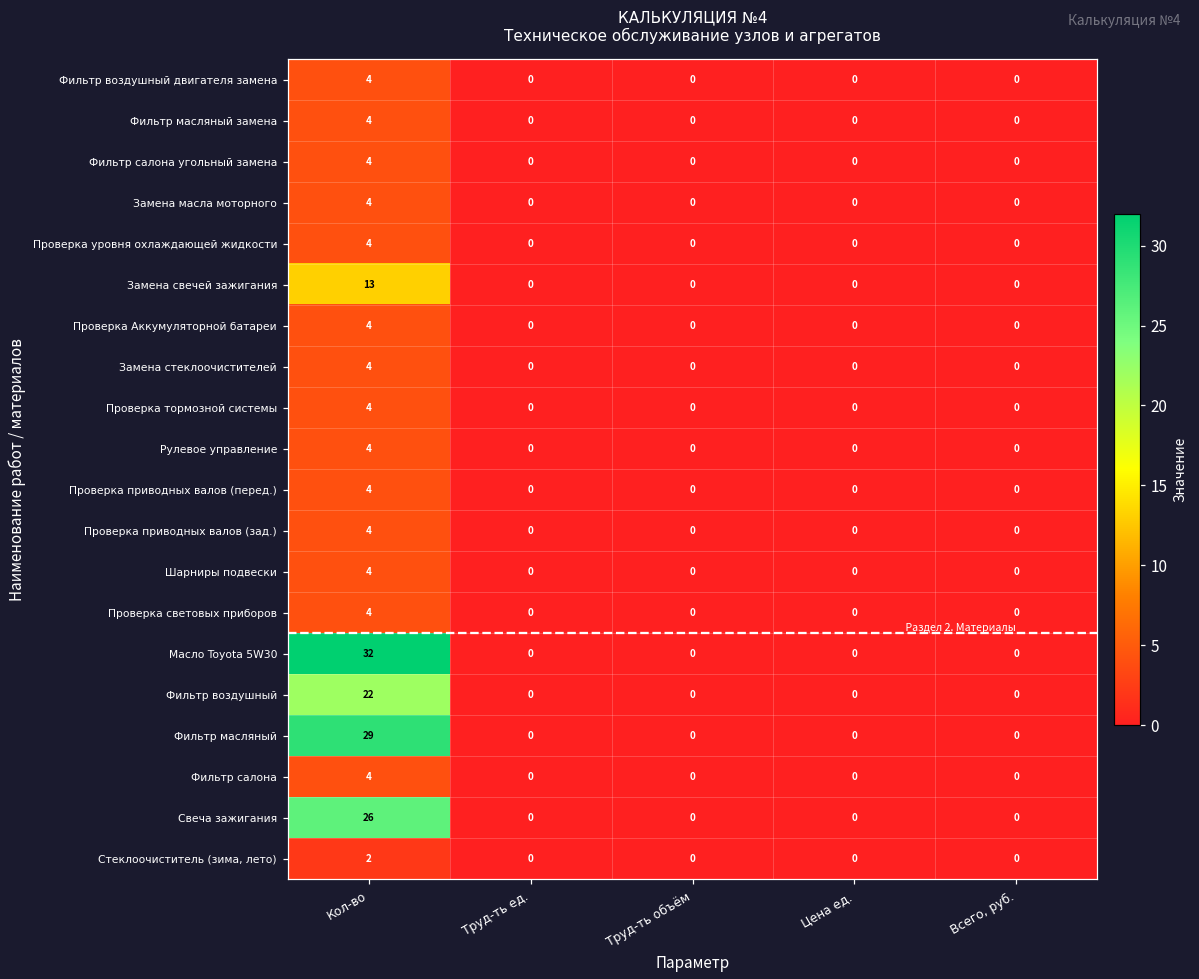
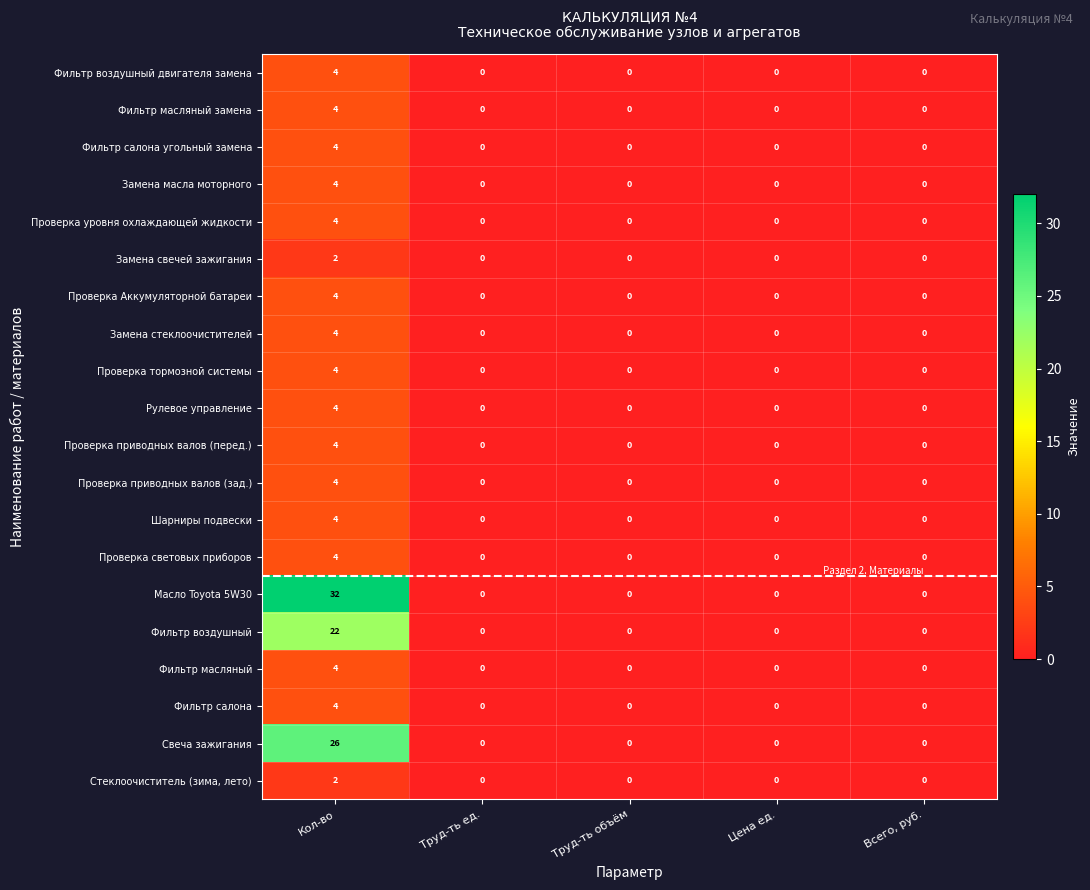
  {
    "Фильтр воздушный двигателя замена": {
      "Кол-во": 4,
      "Труд-ть ед.": 0,
      "Труд-ть объём": 0,
      "Цена ед.": 0,
      "Всего, руб.": 0
    },
    "Фильтр масляный замена": {
      "Кол-во": 4,
      "Труд-ть ед.": 0,
      "Труд-ть объём": 0,
      "Цена ед.": 0,
      "Всего, руб.": 0
    },
    "Фильтр салона угольный замена": {
      "Кол-во": 4,
      "Труд-ть ед.": 0,
      "Труд-ть объём": 0,
      "Цена ед.": 0,
      "Всего, руб.": 0
    },
    "Замена масла моторного": {
      "Кол-во": 4,
      "Труд-ть ед.": 0,
      "Труд-ть объём": 0,
      "Цена ед.": 0,
      "Всего, руб.": 0
    },
    "Проверка уровня охлаждающей жидкости": {
      "Кол-во": 4,
      "Труд-ть ед.": 0,
      "Труд-ть объём": 0,
      "Цена ед.": 0,
      "Всего, руб.": 0
    },
    "Замена свечей зажигания": {
-     "Кол-во": 13,
+     "Кол-во": 2,
      "Труд-ть ед.": 0,
      "Труд-ть объём": 0,
      "Цена ед.": 0,
      "Всего, руб.": 0
    },
    "Проверка Аккумуляторной батареи": {
      "Кол-во": 4,
      "Труд-ть ед.": 0,
      "Труд-ть объём": 0,
      "Цена ед.": 0,
      "Всего, руб.": 0
    },
    "Замена стеклоочистителей": {
      "Кол-во": 4,
      "Труд-ть ед.": 0,
      "Труд-ть объём": 0,
      "Цена ед.": 0,
      "Всего, руб.": 0
    },
    "Проверка тормозной системы": {
      "Кол-во": 4,
      "Труд-ть ед.": 0,
      "Труд-ть объём": 0,
      "Цена ед.": 0,
      "Всего, руб.": 0
    },
    "Рулевое управление": {
      "Кол-во": 4,
      "Труд-ть ед.": 0,
      "Труд-ть объём": 0,
      "Цена ед.": 0,
      "Всего, руб.": 0
    },
    "Проверка приводных валов (перед.)": {
      "Кол-во": 4,
      "Труд-ть ед.": 0,
      "Труд-ть объём": 0,
      "Цена ед.": 0,
      "Всего, руб.": 0
    },
    "Проверка приводных валов (зад.)": {
      "Кол-во": 4,
      "Труд-ть ед.": 0,
      "Труд-ть объём": 0,
      "Цена ед.": 0,
      "Всего, руб.": 0
    },
    "Шарниры подвески": {
      "Кол-во": 4,
      "Труд-ть ед.": 0,
      "Труд-ть объём": 0,
      "Цена ед.": 0,
      "Всего, руб.": 0
    },
    "Проверка световых приборов": {
      "Кол-во": 4,
      "Труд-ть ед.": 0,
      "Труд-ть объём": 0,
      "Цена ед.": 0
    },
    "Масло Toyota 5W30": {
      "Кол-во": 32,
      "Труд-ть ед.": 0,
      "Труд-ть объём": 0,
      "Цена ед.": 0,
      "Всего, руб.": 0
    },
    "Фильтр воздушный": {
      "Кол-во": 22,
      "Труд-ть ед.": 0,
      "Труд-ть объём": 0,
      "Цена ед.": 0,
      "Всего, руб.": 0
    },
    "Фильтр масляный": {
-     "Кол-во": 29,
+     "Кол-во": 4,
      "Труд-ть ед.": 0,
      "Труд-ть объём": 0,
      "Цена ед.": 0,
      "Всего, руб.": 0
    },
    "Фильтр салона": {
      "Кол-во": 4,
      "Труд-ть ед.": 0,
      "Труд-ть объём": 0,
      "Цена ед.": 0,
      "Всего, руб.": 0
    },
    "Свеча зажигания": {
      "Кол-во": 26,
      "Труд-ть ед.": 0,
      "Труд-ть объём": 0,
      "Цена ед.": 0,
      "Всего, руб.": 0
    },
    "Стеклоочиститель (зима, лето)": {
      "Кол-во": 2,
      "Труд-ть ед.": 0,
      "Труд-ть объём": 0,
      "Цена ед.": 0,
      "Всего, руб.": 0
    }
  }
